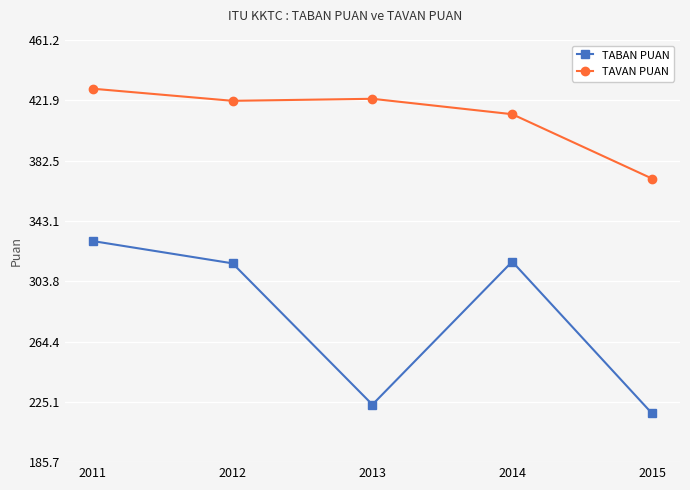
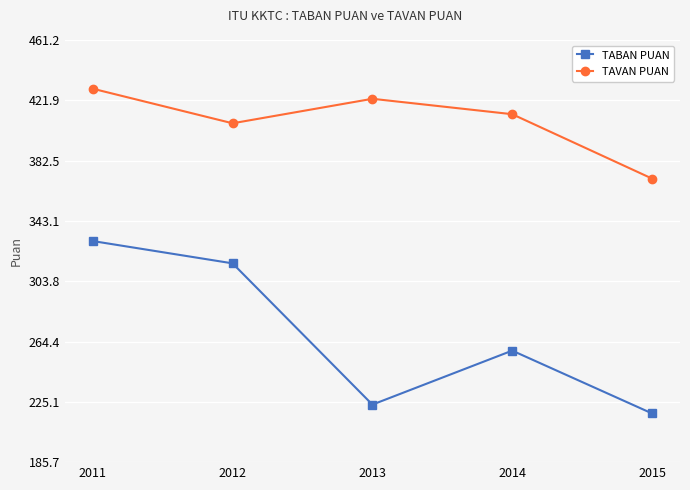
  {
    "TABAN PUAN": {
      "2011": 330,
      "2012": 315,
      "2013": 223,
-     "2014": 317,
+     "2014": 258,
      "2015": 217
    },
    "TAVAN PUAN": {
      "2011": 429,
-     "2012": 422,
+     "2012": 407,
      "2013": 423,
      "2014": 413,
      "2015": 371
    }
  }
